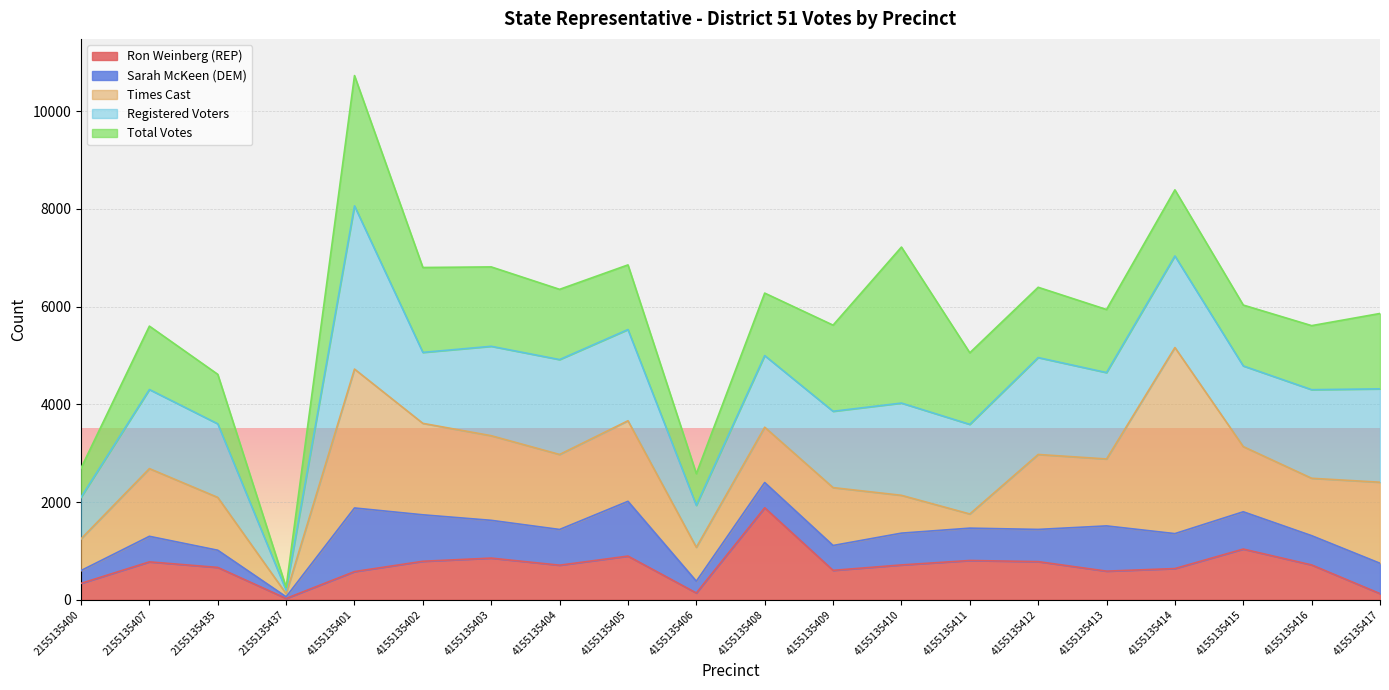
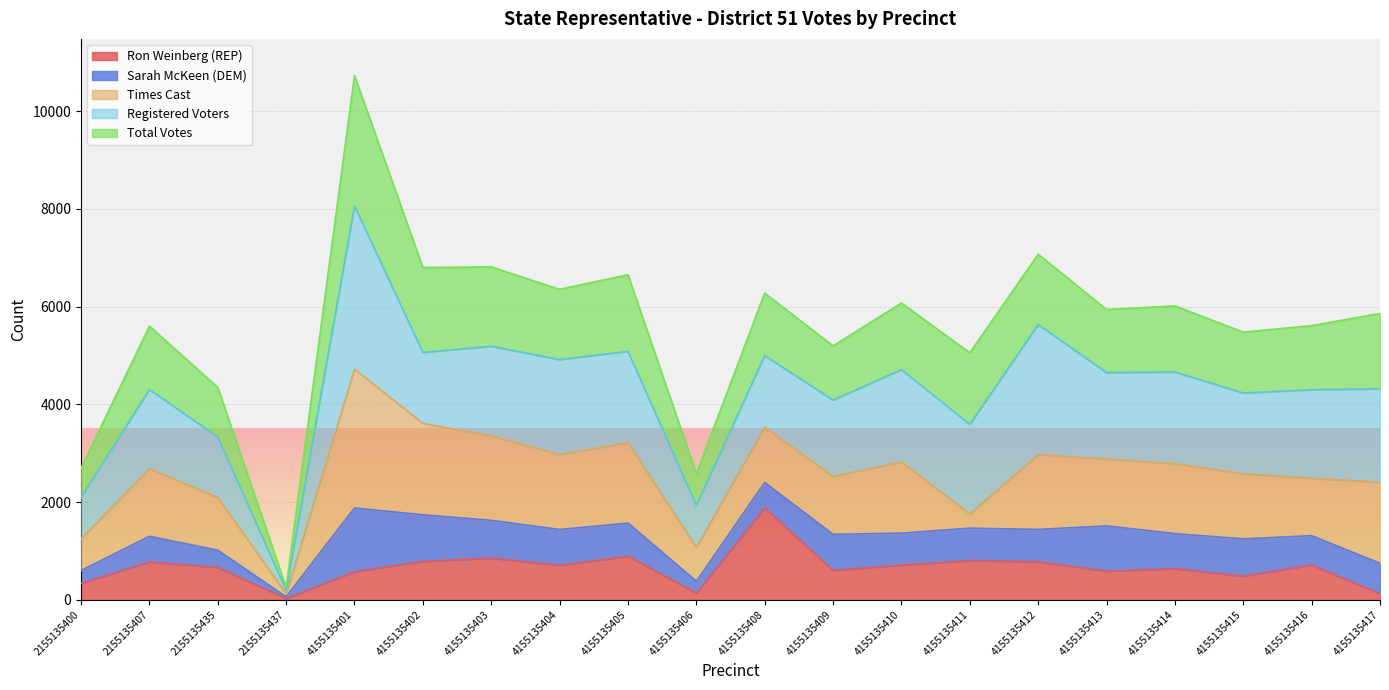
  {
    "Ron Weinberg (REP)": {
      "2155135400": 300,
      "2155135407": 800,
      "2155135435": 700,
      "4155135401": 600,
      "4155135402": 800,
      "4155135403": 900,
      "4155135404": 700,
      "4155135405": 900,
      "4155135406": 100,
      "4155135408": 1900,
      "4155135409": 600,
      "4155135410": 700,
      "4155135411": 800,
      "4155135412": 800,
      "4155135413": 600,
      "4155135414": 600,
-     "4155135415": 1000,
+     "4155135415": 500,
      "4155135416": 700,
      "4155135417": 100
    },
    "Sarah McKeen (DEM)": {
      "2155135400": 300,
      "2155135407": 500,
      "2155135435": 400,
      "4155135401": 1300,
      "4155135402": 1000,
      "4155135403": 800,
      "4155135404": 700,
-     "4155135405": 1100,
+     "4155135405": 700,
      "4155135406": 200,
      "4155135408": 500,
-     "4155135409": 500,
+     "4155135409": 700,
      "4155135410": 700,
      "4155135411": 700,
      "4155135412": 700,
      "4155135413": 900,
      "4155135414": 700,
      "4155135415": 800,
      "4155135416": 600,
      "4155135417": 600
    },
    "Times Cast": {
      "2155135400": 600,
      "2155135407": 1400,
      "2155135435": 1100,
      "2155135437": 100,
      "4155135401": 2800,
      "4155135402": 1900,
      "4155135403": 1700,
      "4155135404": 1500,
      "4155135405": 1600,
      "4155135406": 700,
      "4155135408": 1100,
      "4155135409": 1200,
-     "4155135410": 800,
+     "4155135410": 1500,
      "4155135411": 300,
      "4155135412": 1500,
      "4155135413": 1400,
-     "4155135414": 3800,
+     "4155135414": 1400,
      "4155135415": 1300,
      "4155135416": 1200,
      "4155135417": 1700
    },
    "Registered Voters": {
      "2155135400": 900,
      "2155135407": 1600,
-     "2155135435": 1500,
+     "2155135435": 1200,
      "2155135437": 100,
      "4155135401": 3300,
      "4155135402": 1500,
      "4155135403": 1800,
      "4155135404": 1900,
      "4155135405": 1900,
      "4155135406": 900,
      "4155135408": 1500,
      "4155135409": 1600,
      "4155135410": 1900,
      "4155135411": 1800,
-     "4155135412": 2000,
+     "4155135412": 2700,
      "4155135413": 1800,
      "4155135414": 1900,
      "4155135415": 1700,
      "4155135416": 1800,
      "4155135417": 1900
    },
    "Total Votes": {
      "2155135400": 600,
      "2155135407": 1300,
      "2155135435": 1000,
      "2155135437": 100,
      "4155135401": 2700,
      "4155135402": 1700,
      "4155135403": 1600,
      "4155135404": 1400,
-     "4155135405": 1300,
+     "4155135405": 1600,
      "4155135406": 600,
      "4155135408": 1300,
-     "4155135409": 1800,
-     "4155135410": 3200,
+     "4155135409": 1100,
+     "4155135410": 1400,
      "4155135411": 1500,
      "4155135412": 1400,
      "4155135413": 1300,
      "4155135414": 1400,
      "4155135415": 1200,
      "4155135416": 1300,
      "4155135417": 1500
    }
  }
